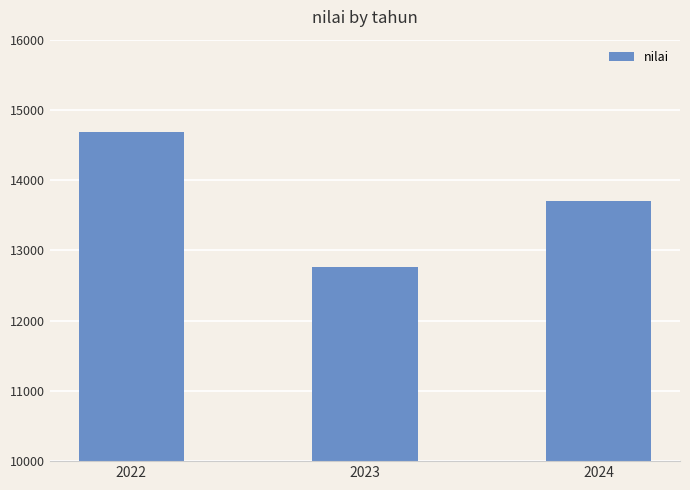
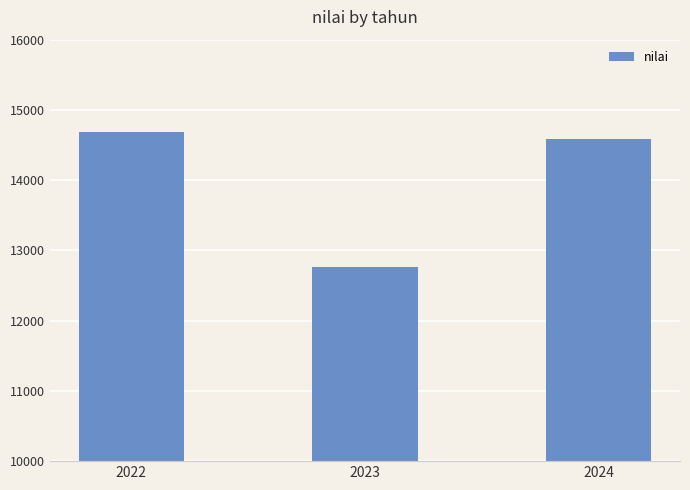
  {
    "2022": 14700,
    "2023": 12800,
-   "2024": 13700
+   "2024": 14600
  }
